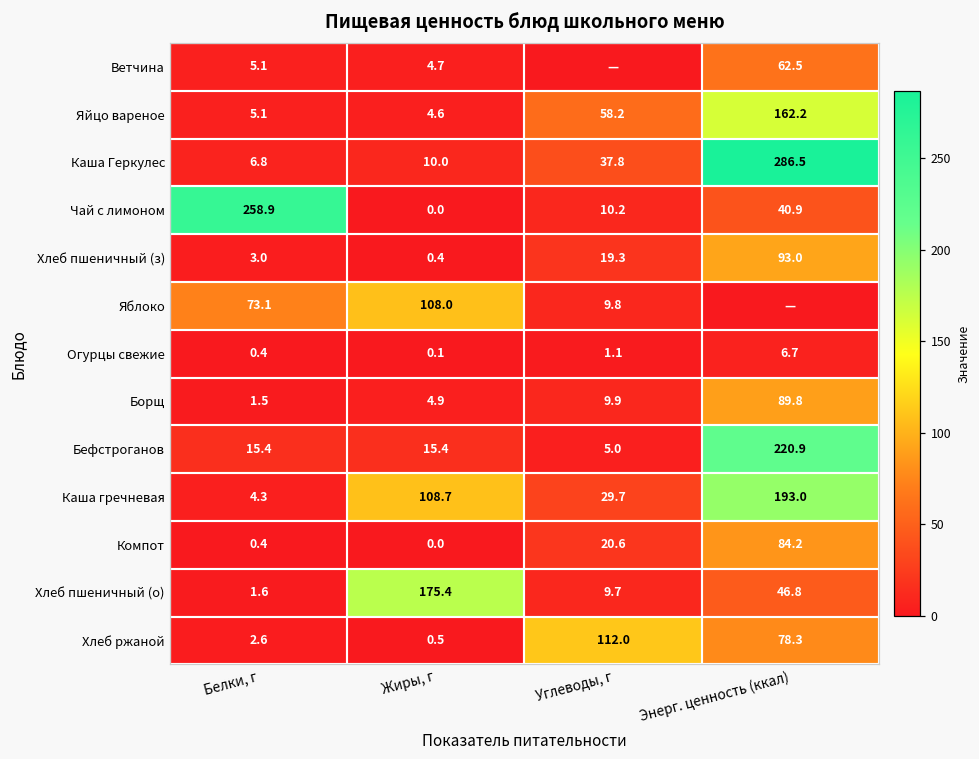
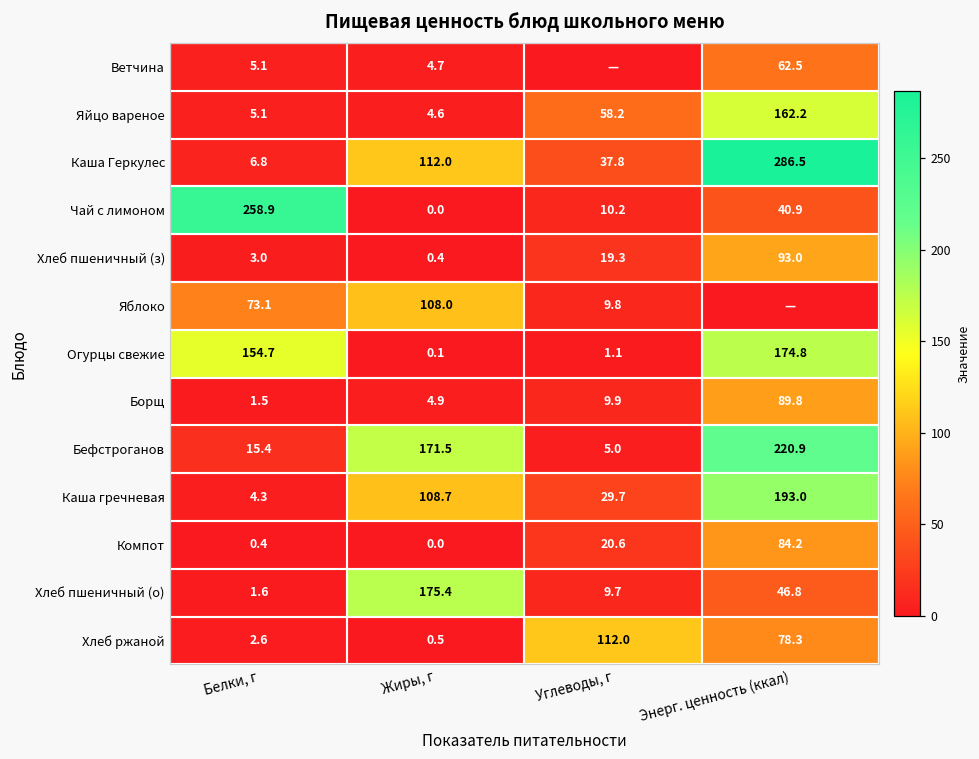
  {
    "Ветчина": {
      "Белки, г": 5.1,
      "Жиры, г": 4.7,
      "Энерг. ценность (ккал)": 62.5
    },
    "Яйцо вареное": {
      "Белки, г": 5.1,
      "Жиры, г": 4.6,
      "Углеводы, г": 58.2,
      "Энерг. ценность (ккал)": 162.2
    },
    "Каша Геркулес": {
      "Белки, г": 6.8,
-     "Жиры, г": 10.0,
+     "Жиры, г": 112.0,
      "Углеводы, г": 37.8,
      "Энерг. ценность (ккал)": 286.5
    },
    "Чай с лимоном": {
      "Белки, г": 258.9,
      "Жиры, г": 0.0,
      "Углеводы, г": 10.2,
      "Энерг. ценность (ккал)": 40.9
    },
    "Хлеб пшеничный (з)": {
      "Белки, г": 3.0,
      "Жиры, г": 0.4,
      "Углеводы, г": 19.3,
      "Энерг. ценность (ккал)": 93.0
    },
    "Яблоко": {
      "Белки, г": 73.1,
      "Жиры, г": 108.0,
      "Углеводы, г": 9.8
    },
    "Огурцы свежие": {
-     "Белки, г": 0.4,
+     "Белки, г": 154.7,
      "Жиры, г": 0.1,
      "Углеводы, г": 1.1,
-     "Энерг. ценность (ккал)": 6.7
+     "Энерг. ценность (ккал)": 174.8
    },
    "Борщ": {
      "Белки, г": 1.5,
      "Жиры, г": 4.9,
      "Углеводы, г": 9.9,
      "Энерг. ценность (ккал)": 89.8
    },
    "Бефстроганов": {
      "Белки, г": 15.4,
-     "Жиры, г": 15.4,
+     "Жиры, г": 171.5,
      "Углеводы, г": 5.0,
      "Энерг. ценность (ккал)": 220.9
    },
    "Каша гречневая": {
      "Белки, г": 4.3,
      "Жиры, г": 108.7,
      "Углеводы, г": 29.7,
      "Энерг. ценность (ккал)": 193.0
    },
    "Компот": {
      "Белки, г": 0.4,
      "Жиры, г": 0.0,
      "Углеводы, г": 20.6,
      "Энерг. ценность (ккал)": 84.2
    },
    "Хлеб пшеничный (о)": {
      "Белки, г": 1.6,
      "Жиры, г": 175.4,
      "Углеводы, г": 9.7,
      "Энерг. ценность (ккал)": 46.8
    },
    "Хлеб ржаной": {
      "Белки, г": 2.6,
      "Жиры, г": 0.5,
      "Углеводы, г": 112.0,
      "Энерг. ценность (ккал)": 78.3
    }
  }
